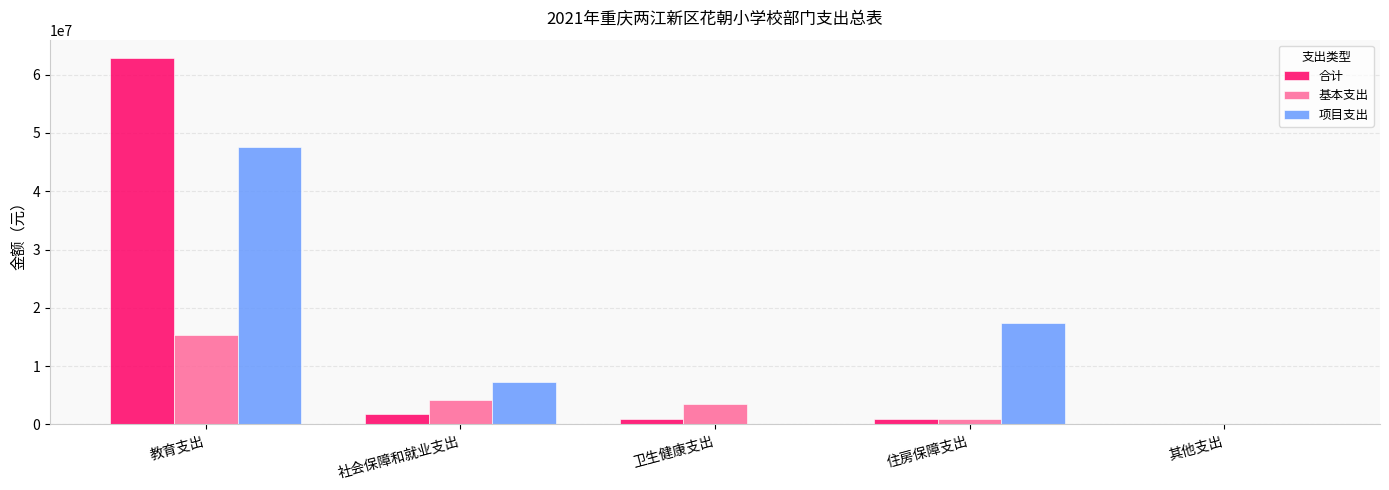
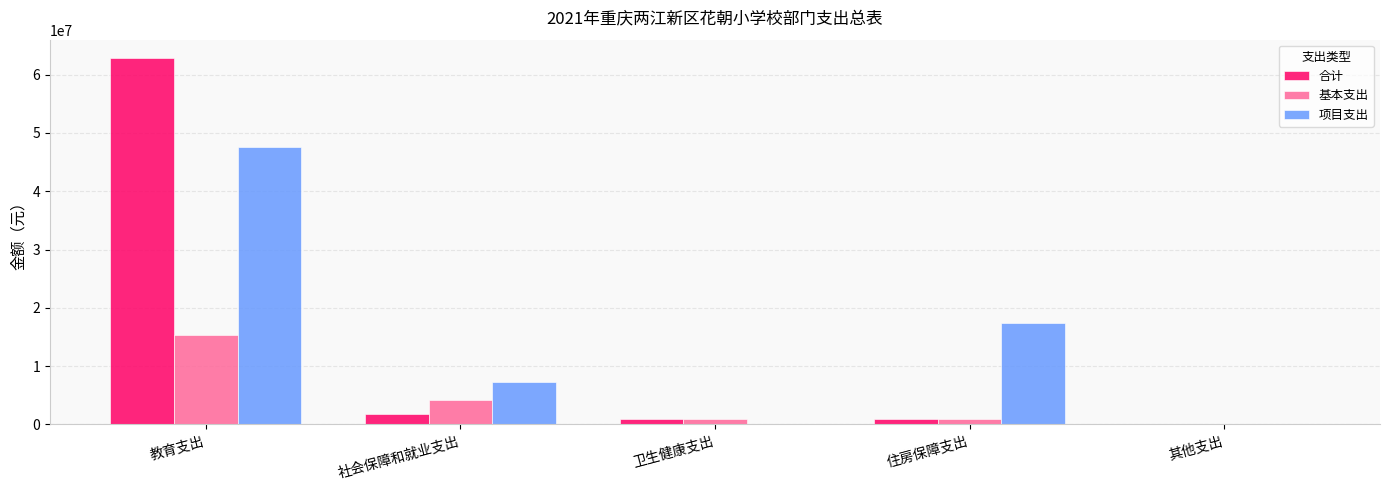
  {
    "合计": {
      "教育支出": 63000000,
      "社会保障和就业支出": 2000000,
      "卫生健康支出": 1000000,
      "住房保障支出": 1000000
    },
    "基本支出": {
      "教育支出": 15000000,
      "社会保障和就业支出": 4000000,
-     "卫生健康支出": 4000000,
+     "卫生健康支出": 1000000,
      "住房保障支出": 1000000,
      "其他支出": 0
    },
    "项目支出": {
      "教育支出": 48000000,
      "社会保障和就业支出": 7000000,
      "卫生健康支出": 0,
      "住房保障支出": 17000000
    }
  }
